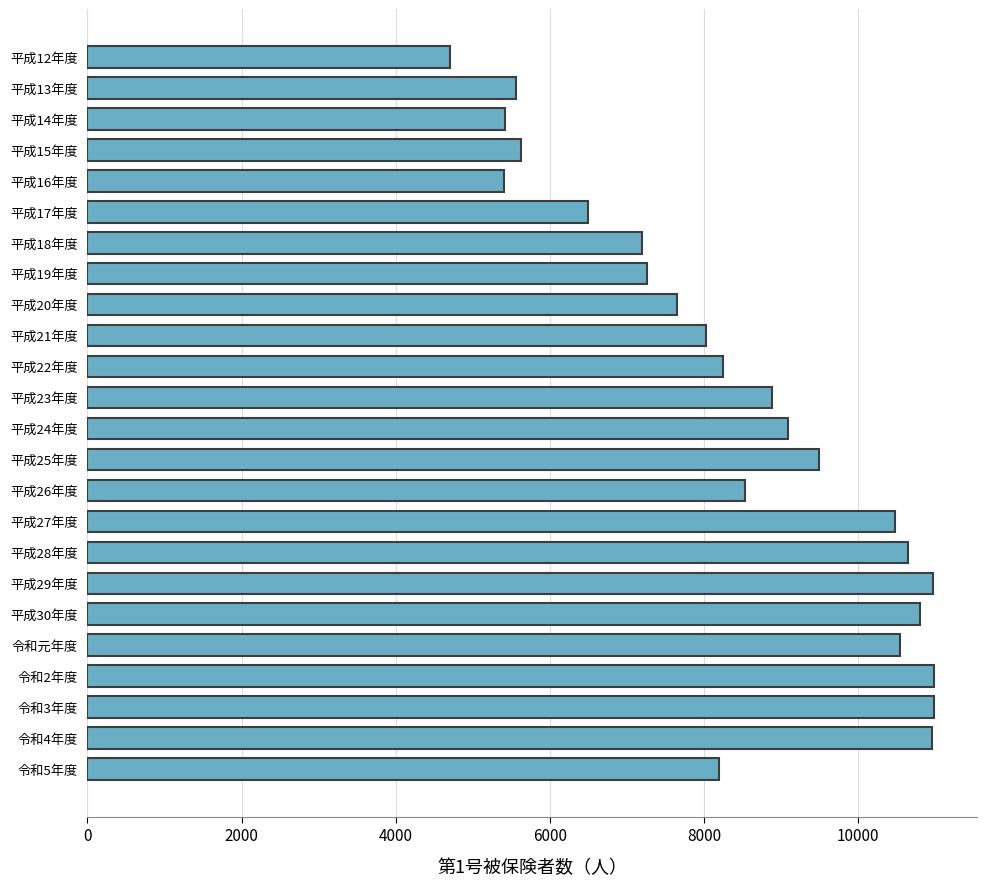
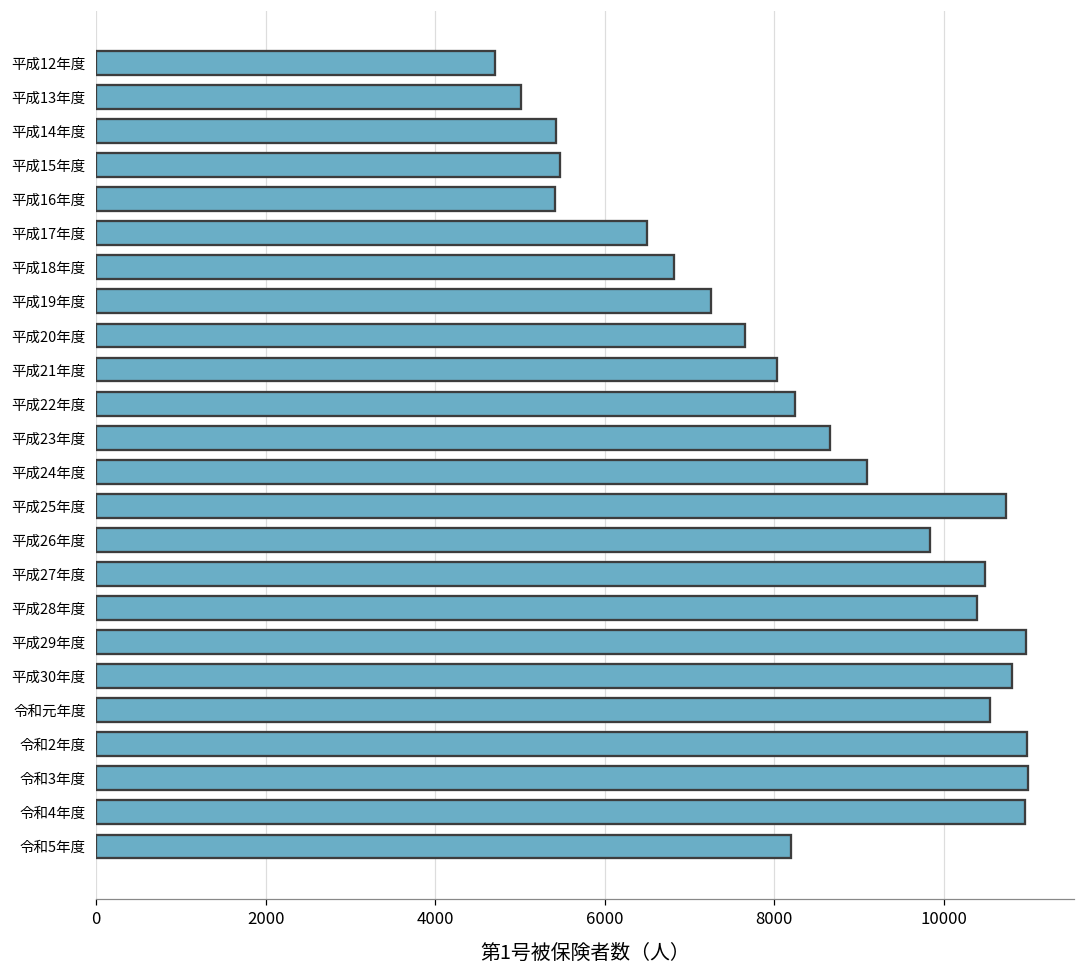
  {
    "平成12年度": 4700,
-   "平成13年度": 5600,
+   "平成13年度": 5000,
    "平成14年度": 5400,
-   "平成15年度": 5600,
+   "平成15年度": 5500,
    "平成16年度": 5400,
    "平成17年度": 6500,
-   "平成18年度": 7200,
+   "平成18年度": 6800,
    "平成19年度": 7300,
    "平成20年度": 7700,
    "平成21年度": 8000,
    "平成22年度": 8200,
-   "平成23年度": 8900,
+   "平成23年度": 8700,
    "平成24年度": 9100,
-   "平成25年度": 9500,
-   "平成26年度": 8500,
+   "平成25年度": 10700,
+   "平成26年度": 9800,
    "平成27年度": 10500,
-   "平成28年度": 10700,
+   "平成28年度": 10400,
    "平成29年度": 11000,
    "平成30年度": 10800,
    "令和元年度": 10500,
    "令和2年度": 11000,
    "令和3年度": 11000,
    "令和4年度": 11000,
    "令和5年度": 8200
  }
